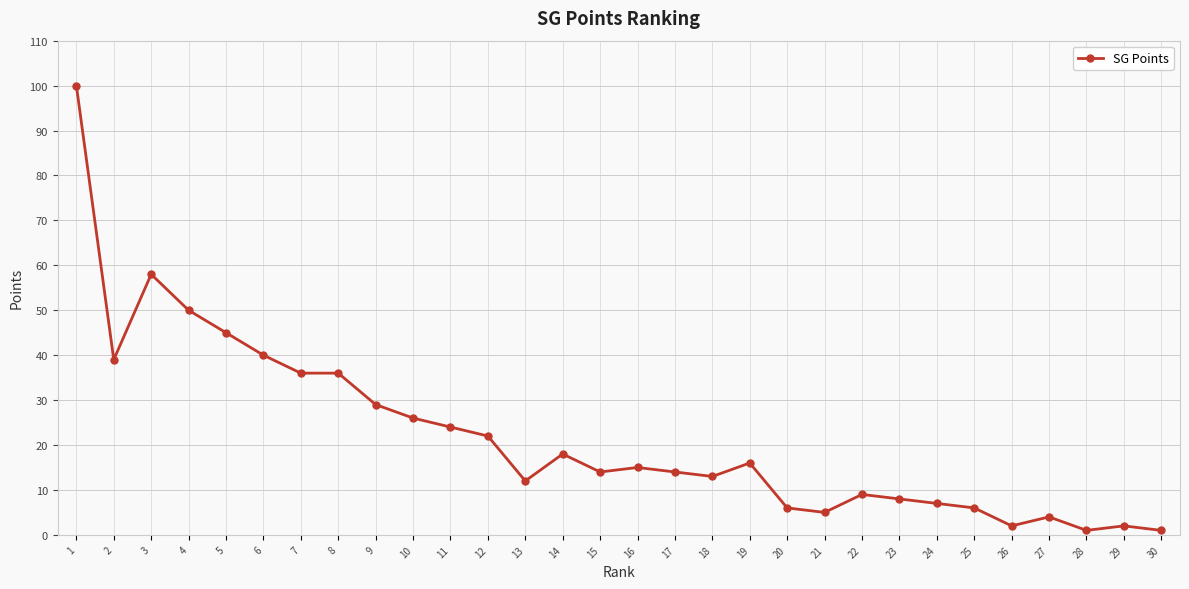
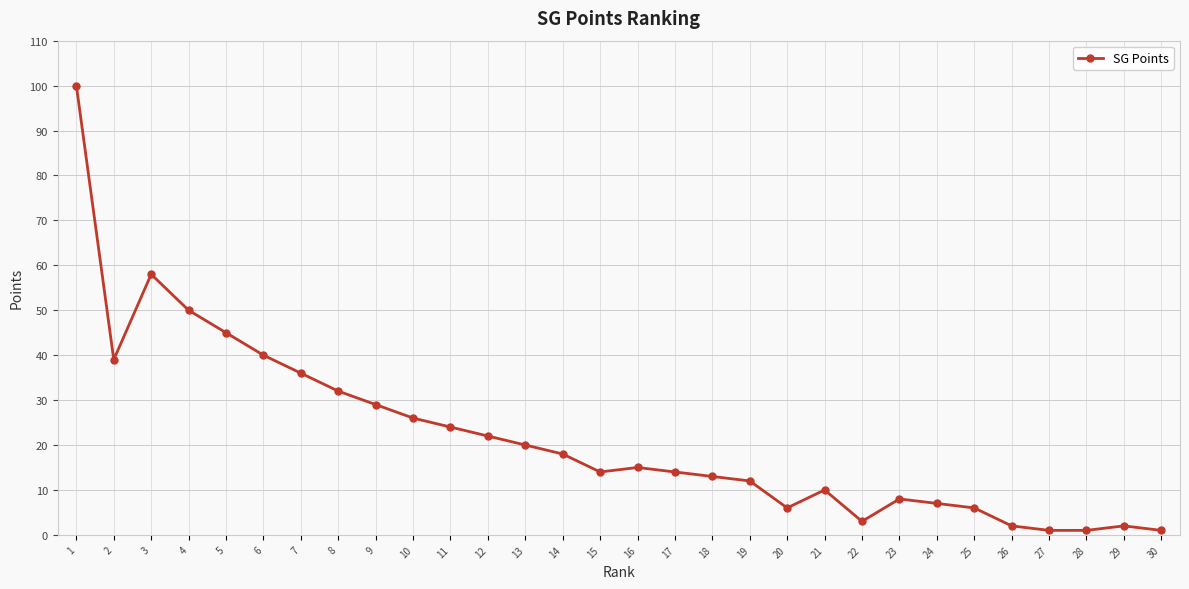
  {
    "1": 100,
    "2": 39,
    "3": 58,
    "4": 50,
    "5": 45,
    "6": 40,
    "7": 36,
-   "8": 36,
+   "8": 32,
    "9": 29,
    "10": 26,
    "11": 24,
    "12": 22,
-   "13": 12,
+   "13": 20,
    "14": 18,
    "15": 14,
    "16": 15,
    "17": 14,
    "18": 13,
-   "19": 16,
+   "19": 12,
    "20": 6,
-   "21": 5,
-   "22": 9,
+   "21": 10,
+   "22": 3,
    "23": 8,
    "24": 7,
    "25": 6,
    "26": 2,
-   "27": 4,
+   "27": 1,
    "28": 1,
    "29": 2,
    "30": 1
  }
